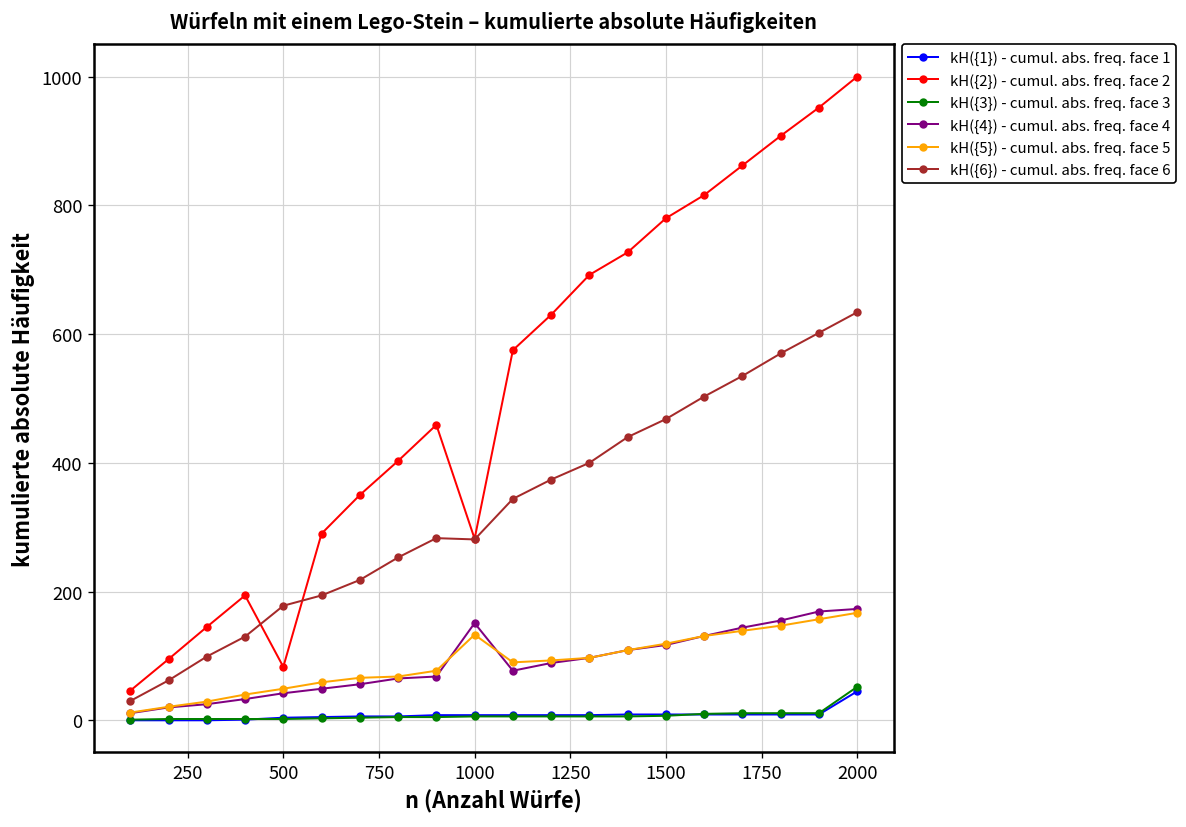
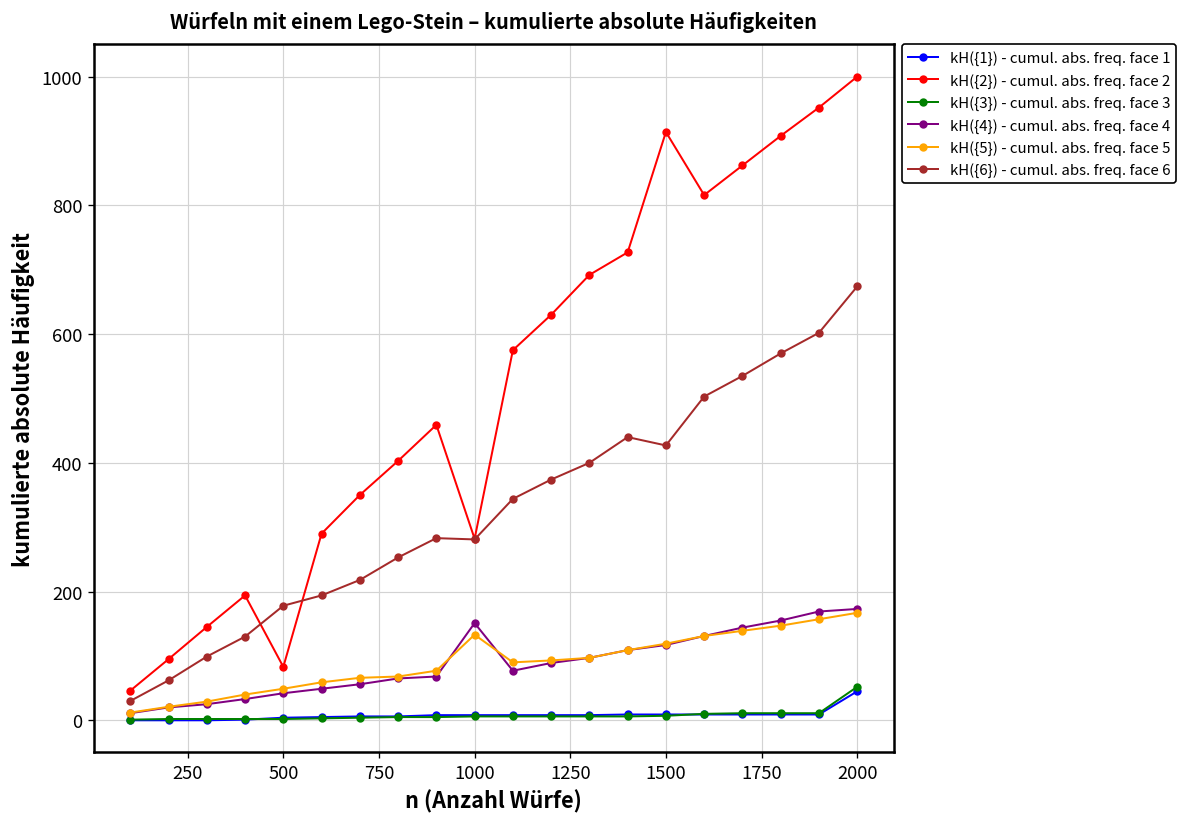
  {
    "kH({1}) - cumul. abs. freq. face 1": {
      "2000": 50
    },
    "kH({2}) - cumul. abs. freq. face 2": {
      "500": 80,
-     "1500": 780,
+     "1500": 910,
      "2000": 1000
    },
    "kH({3}) - cumul. abs. freq. face 3": {
      "2000": 50
    },
    "kH({4}) - cumul. abs. freq. face 4": {
      "500": 40,
      "1000": 150,
      "2000": 170
    },
    "kH({5}) - cumul. abs. freq. face 5": {
      "500": 50,
      "1000": 130,
      "2000": 170
    },
    "kH({6}) - cumul. abs. freq. face 6": {
      "500": 180,
-     "1500": 470,
-     "2000": 630
+     "1500": 430,
+     "2000": 670
    }
  }
